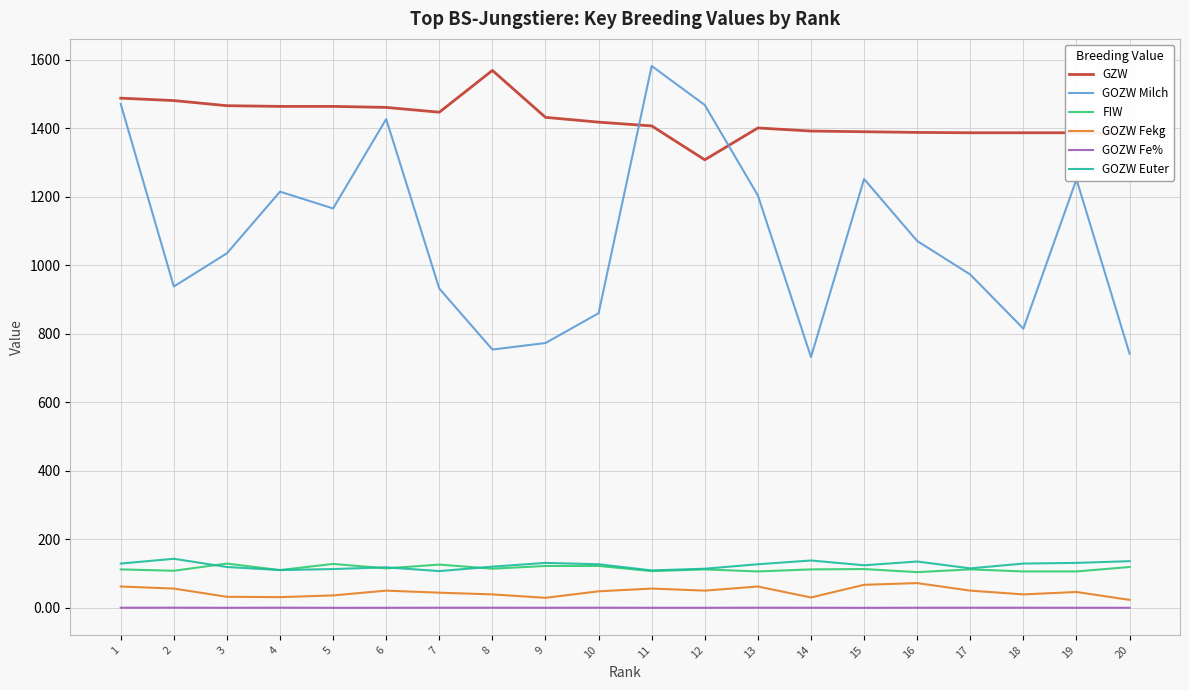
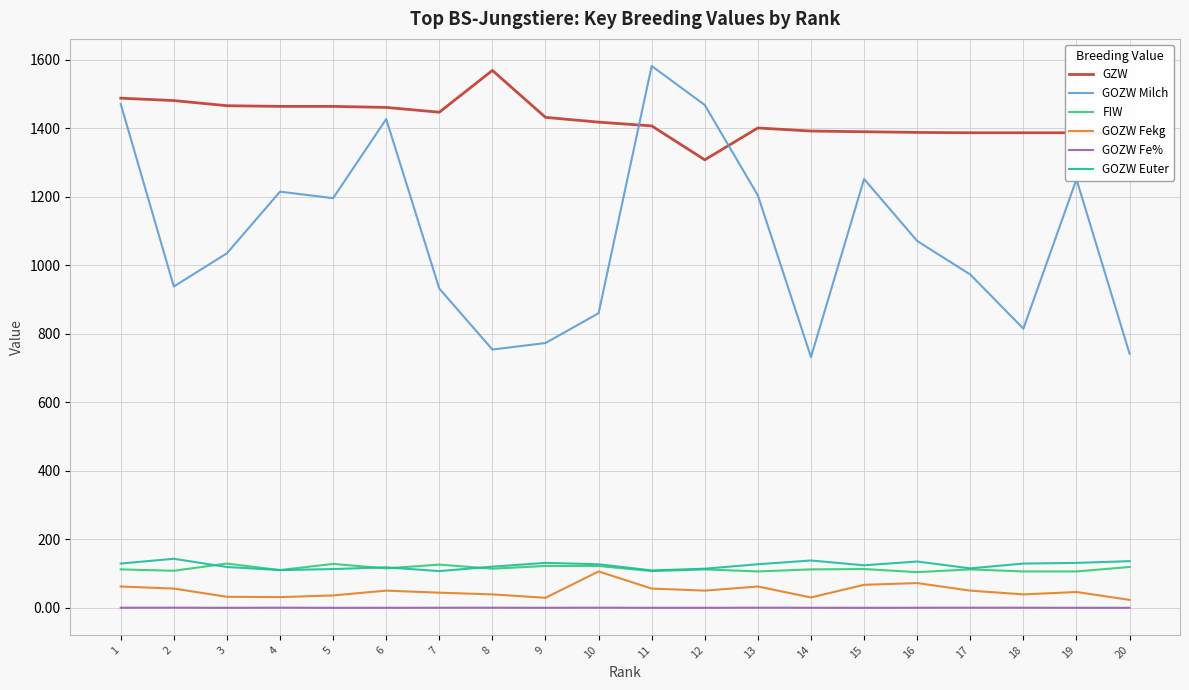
  {
    "GZW": {
      "1": 1490,
      "2": 1480,
      "3": 1470,
      "4": 1460,
      "5": 1460,
      "6": 1460,
      "7": 1450,
      "8": 1570,
      "9": 1430,
      "10": 1420,
      "11": 1410,
      "12": 1310,
      "13": 1400,
      "14": 1390,
      "15": 1390,
      "16": 1390,
      "17": 1390,
      "18": 1390
    },
    "GOZW Milch": {
      "1": 1470,
      "2": 940,
      "3": 1040,
      "4": 1220,
-     "5": 1170,
+     "5": 1200,
      "6": 1430,
      "7": 930,
      "8": 750,
      "9": 770,
      "10": 860,
      "11": 1580,
      "12": 1470,
      "13": 1200,
      "14": 730,
      "15": 1250,
      "16": 1070,
      "17": 970,
      "18": 820,
      "20": 740
    },
    "GOZW Fekg": {
      "1": 60,
      "2": 60,
      "3": 30,
      "4": 30,
      "5": 40,
      "6": 50,
      "7": 40,
      "8": 40,
      "9": 30,
-     "10": 50,
+     "10": 110,
      "11": 60,
      "12": 50,
      "13": 60,
      "14": 30,
      "15": 70,
      "16": 70,
      "17": 50,
      "18": 40,
      "19": 50,
      "20": 20
    },
    "GOZW Fe%": {
      "1": 0,
      "2": 0,
      "3": 0,
      "4": 0,
      "5": 0,
      "6": 0,
      "7": 0,
      "8": 0,
      "9": 0,
      "10": 0,
      "11": 0,
      "12": 0,
      "13": 0,
      "14": 0,
      "15": 0,
      "16": 0,
      "17": 0,
      "18": 0,
      "19": 0,
      "20": 0
    }
  }
